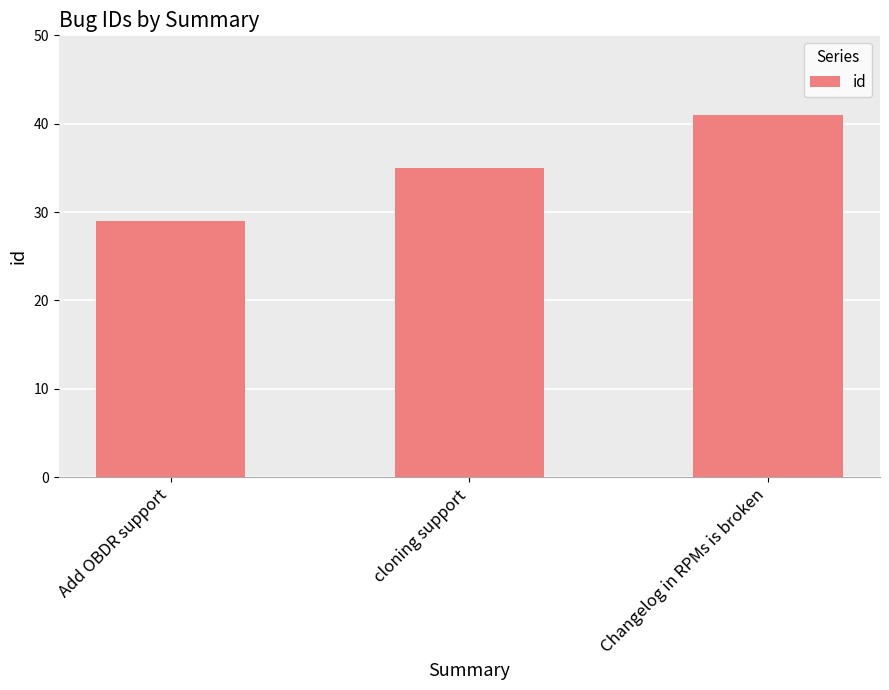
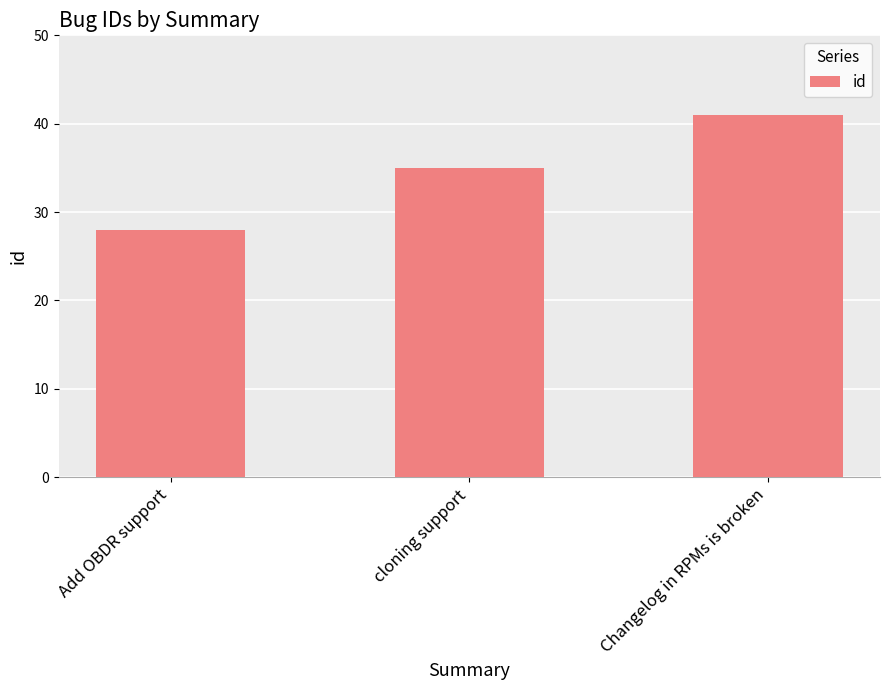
  {
-   "Add OBDR support": 29,
+   "Add OBDR support": 28,
    "cloning support": 35,
    "Changelog in RPMs is broken": 41
  }
